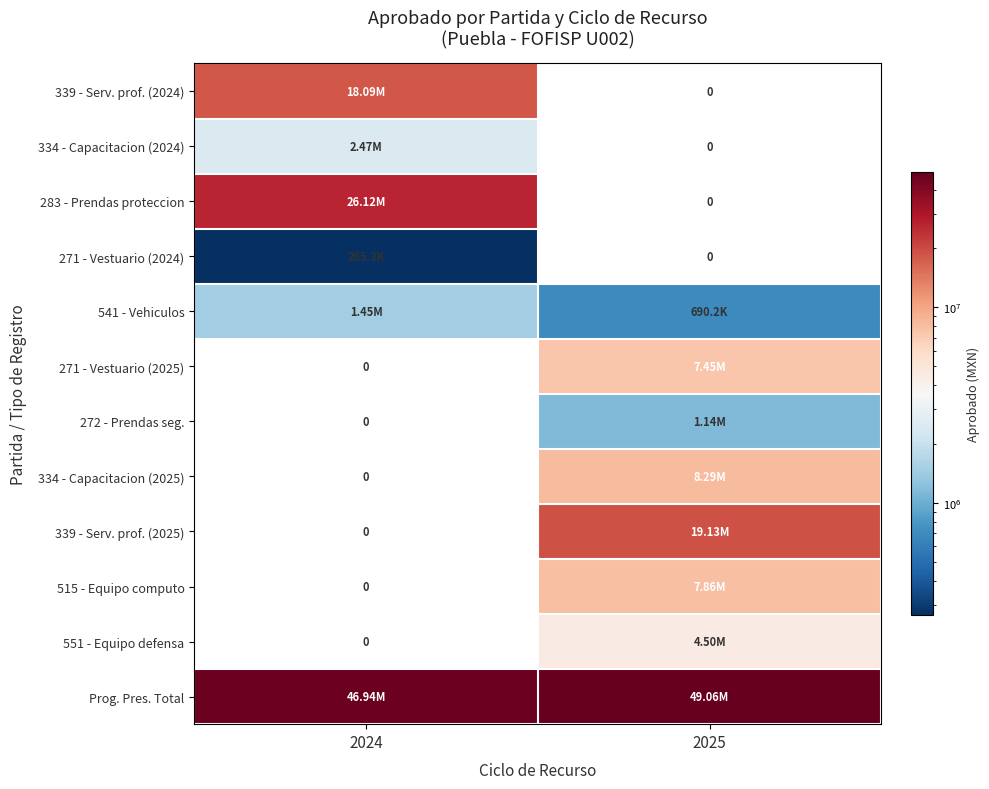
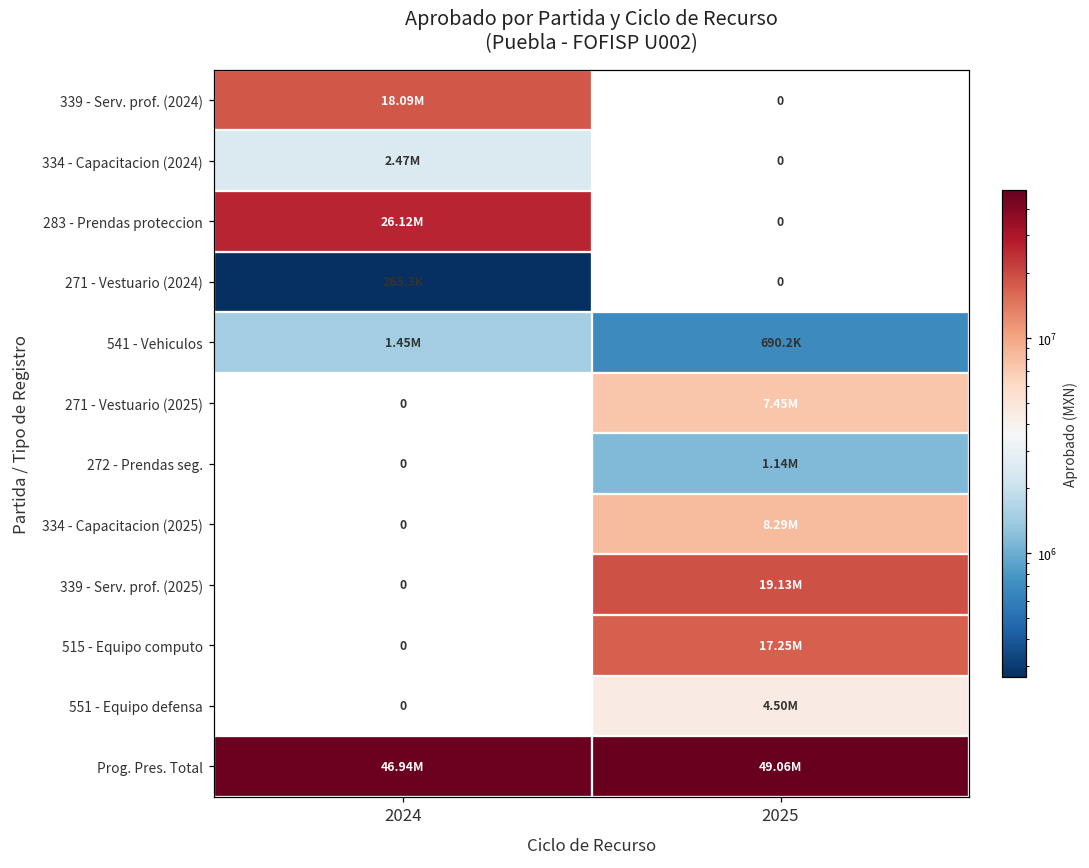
  {
    "339 - Serv. prof. (2024)": {
      "2024": "18.09M",
      "2025": "0"
    },
    "334 - Capacitacion (2024)": {
      "2024": "2.47M",
      "2025": "0"
    },
    "283 - Prendas proteccion": {
      "2024": "26.12M",
      "2025": "0"
    },
    "271 - Vestuario (2024)": {
      "2025": "0"
    },
    "541 - Vehiculos": {
      "2024": "1.45M",
      "2025": "690.2K"
    },
    "271 - Vestuario (2025)": {
      "2024": "0",
      "2025": "7.45M"
    },
    "272 - Prendas seg.": {
      "2024": "0",
      "2025": "1.14M"
    },
    "334 - Capacitacion (2025)": {
      "2024": "0",
      "2025": "8.29M"
    },
    "339 - Serv. prof. (2025)": {
      "2024": "0",
      "2025": "19.13M"
    },
    "515 - Equipo computo": {
      "2024": "0",
-     "2025": "7.86M"
+     "2025": "17.25M"
    },
    "551 - Equipo defensa": {
      "2024": "0",
      "2025": "4.50M"
    },
    "Prog. Pres. Total": {
      "2024": "46.94M",
      "2025": "49.06M"
    }
  }
